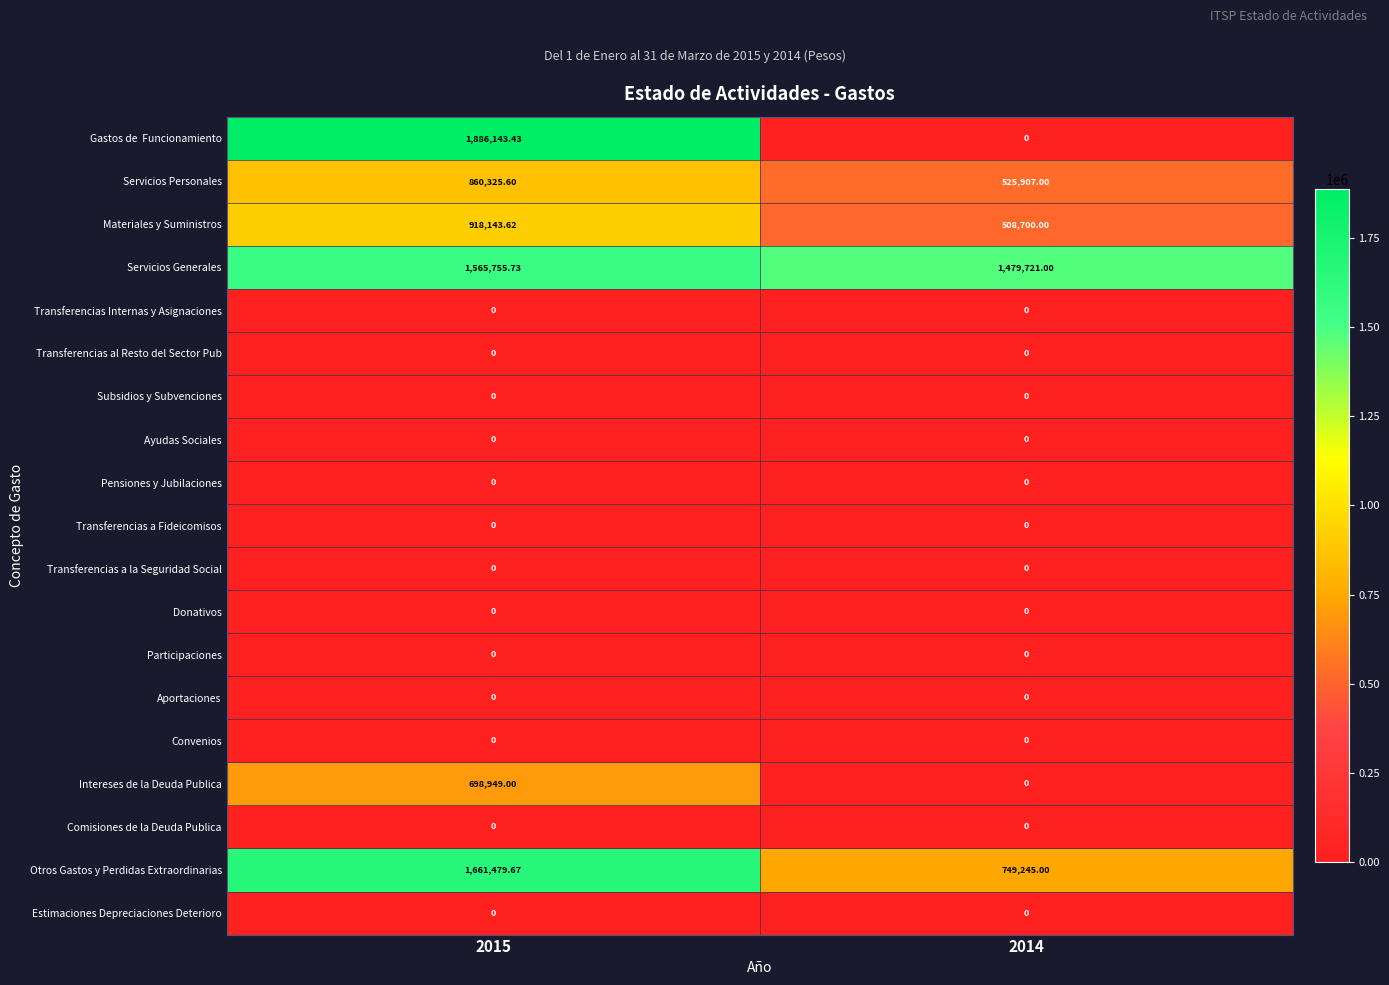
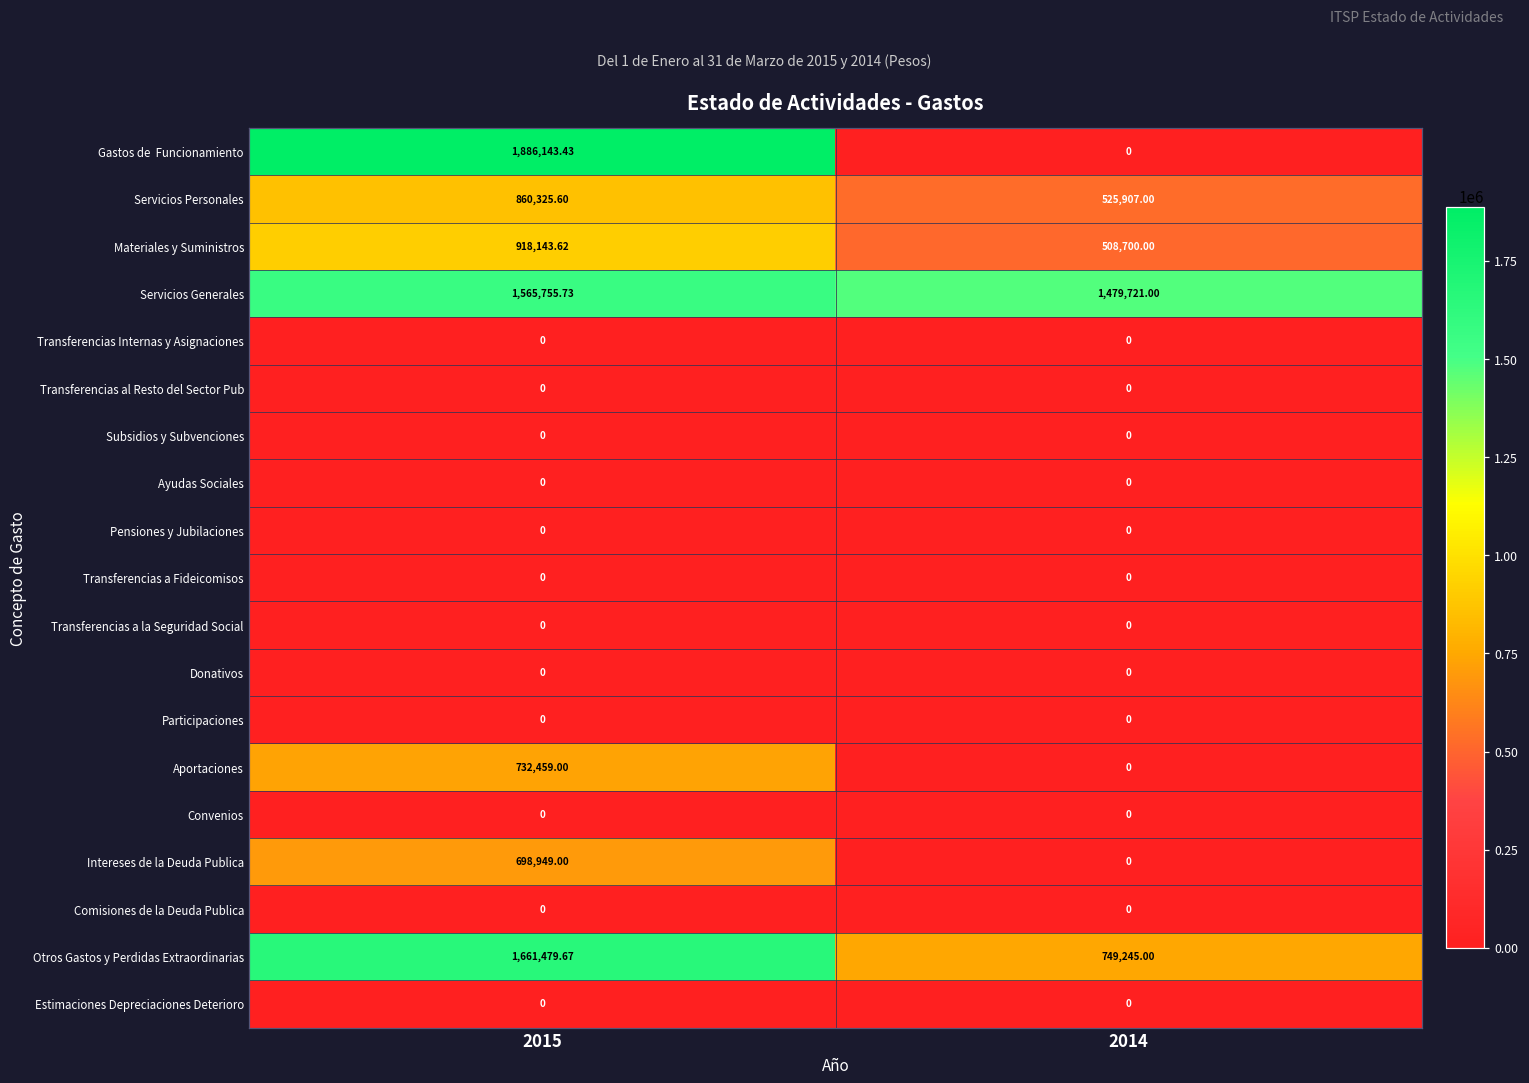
  {
    "Gastos de Funcionamiento": {
      "2015": "1,886,143.43",
      "2014": "0"
    },
    "Servicios Personales": {
      "2015": "860,325.60",
      "2014": "525,907.00"
    },
    "Materiales y Suministros": {
      "2015": "918,143.62",
      "2014": "508,700.00"
    },
    "Servicios Generales": {
      "2015": "1,565,755.73",
      "2014": "1,479,721.00"
    },
    "Transferencias Internas y Asignaciones": {
      "2015": "0",
      "2014": "0"
    },
    "Transferencias al Resto del Sector Pub": {
      "2015": "0",
      "2014": "0"
    },
    "Subsidios y Subvenciones": {
      "2015": "0",
      "2014": "0"
    },
    "Ayudas Sociales": {
      "2015": "0",
      "2014": "0"
    },
    "Pensiones y Jubilaciones": {
      "2015": "0",
      "2014": "0"
    },
    "Transferencias a Fideicomisos": {
      "2015": "0",
      "2014": "0"
    },
    "Transferencias a la Seguridad Social": {
      "2015": "0",
      "2014": "0"
    },
    "Donativos": {
      "2015": "0",
      "2014": "0"
    },
    "Participaciones": {
      "2015": "0",
      "2014": "0"
    },
    "Aportaciones": {
-     "2015": "0",
+     "2015": "732,459.00",
      "2014": "0"
    },
    "Convenios": {
      "2015": "0",
      "2014": "0"
    },
    "Intereses de la Deuda Publica": {
      "2015": "698,949.00",
      "2014": "0"
    },
    "Comisiones de la Deuda Publica": {
      "2015": "0",
      "2014": "0"
    },
    "Otros Gastos y Perdidas Extraordinarias": {
      "2015": "1,661,479.67",
      "2014": "749,245.00"
    },
    "Estimaciones Depreciaciones Deterioro": {
      "2015": "0",
      "2014": "0"
    }
  }
